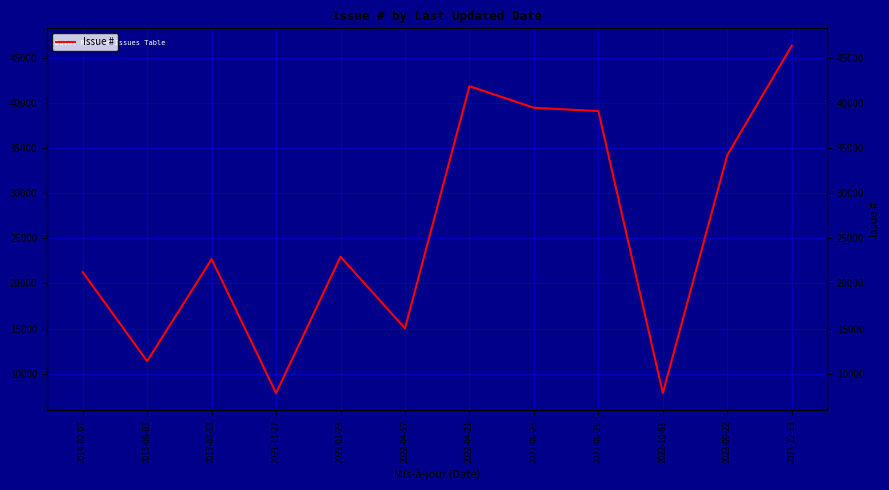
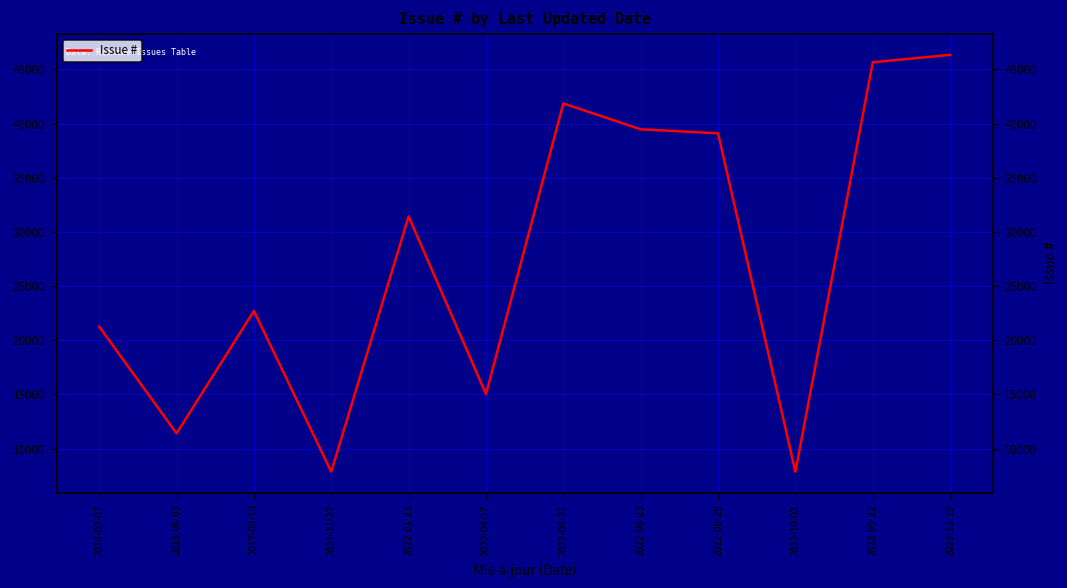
  {
    "2014-02-07": 21000,
    "2015-06-03": 11000,
    "2017-03-13": 23000,
    "2021-11-27": 8000,
-   "2022-01-23": 23000,
+   "2022-01-23": 31000,
    "2022-04-17": 15000,
    "2022-04-21": 42000,
    "2022-08-23": 39000,
    "2022-08-29": 39000,
    "2022-10-03": 8000,
-   "2023-09-22": 34000,
+   "2023-09-22": 46000,
    "2023-12-13": 46000
  }
